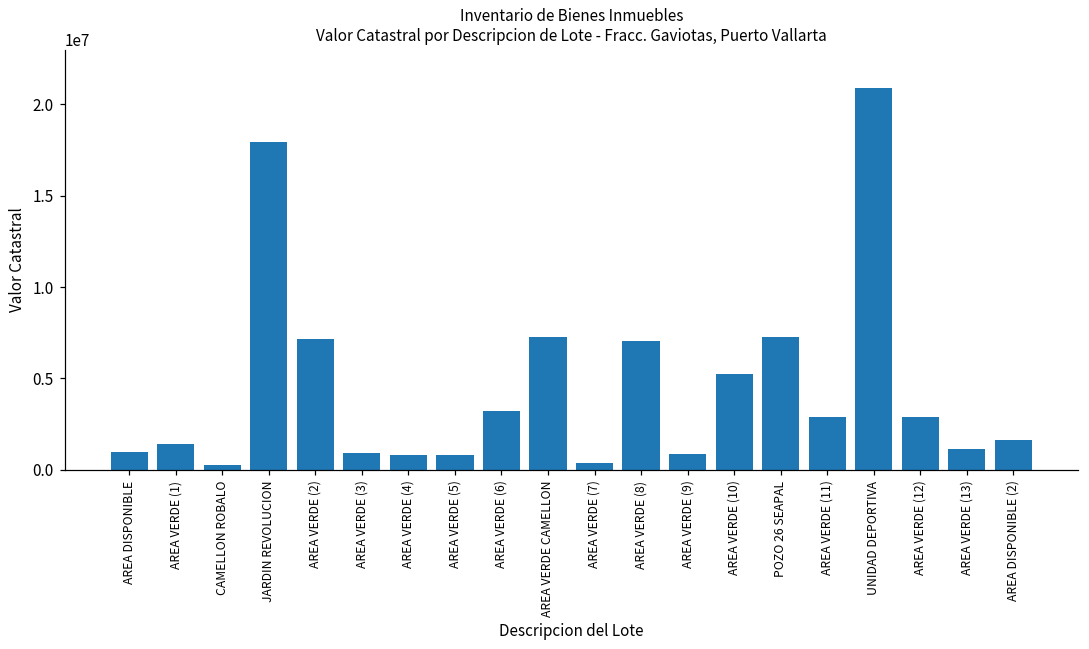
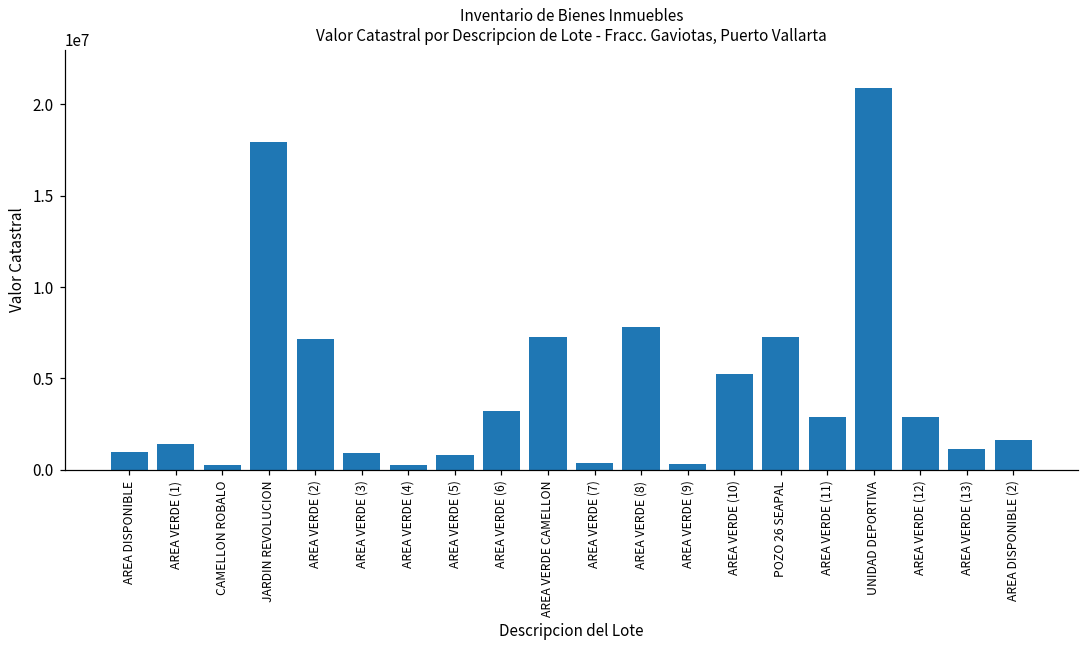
  {
    "AREA DISPONIBLE": 1000000,
    "AREA VERDE (1)": 1400000,
    "CAMELLON ROBALO": 300000,
    "JARDIN REVOLUCION": 17900000,
    "AREA VERDE (2)": 7100000,
    "AREA VERDE (3)": 900000,
-   "AREA VERDE (4)": 800000,
+   "AREA VERDE (4)": 300000,
    "AREA VERDE (5)": 800000,
    "AREA VERDE (6)": 3200000,
    "AREA VERDE CAMELLON": 7200000,
    "AREA VERDE (7)": 400000,
-   "AREA VERDE (8)": 7000000,
-   "AREA VERDE (9)": 900000,
+   "AREA VERDE (8)": 7800000,
+   "AREA VERDE (9)": 300000,
    "AREA VERDE (10)": 5300000,
    "POZO 26 SEAPAL": 7300000,
    "AREA VERDE (11)": 2900000,
    "UNIDAD DEPORTIVA": 20900000,
    "AREA VERDE (12)": 2900000,
    "AREA VERDE (13)": 1200000,
    "AREA DISPONIBLE (2)": 1700000
  }
